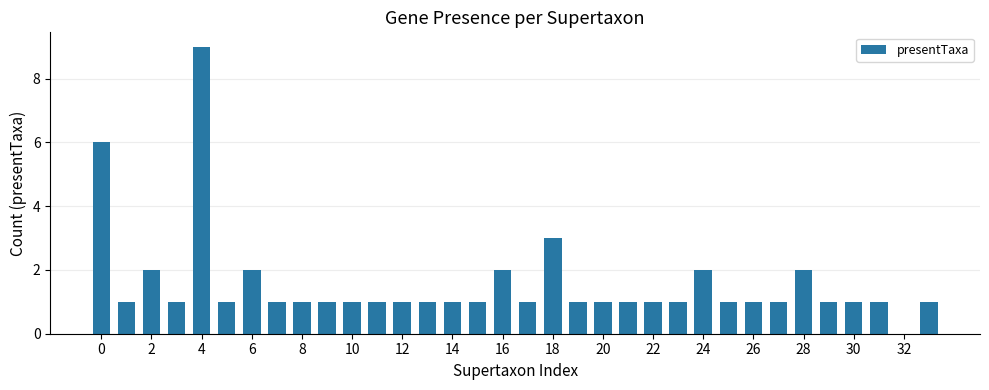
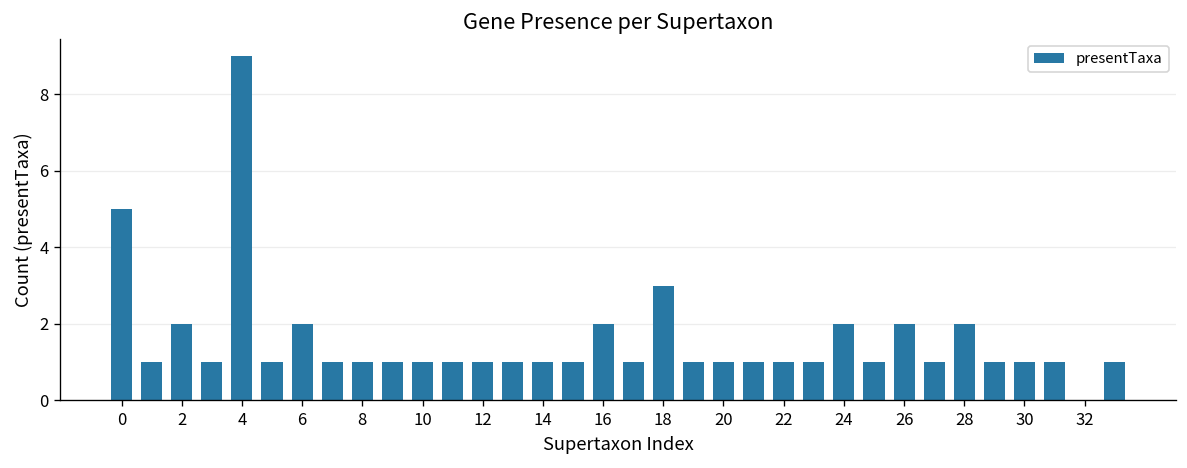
  {
-   "0": 6,
+   "0": 5,
    "2": 2,
    "4": 9,
    "6": 2,
    "8": 1,
    "10": 1,
    "12": 1,
    "14": 1,
    "16": 2,
    "18": 3,
    "20": 1,
    "22": 1,
    "24": 2,
-   "26": 1,
+   "26": 2,
    "28": 2,
    "30": 1,
    "32": 0
  }
